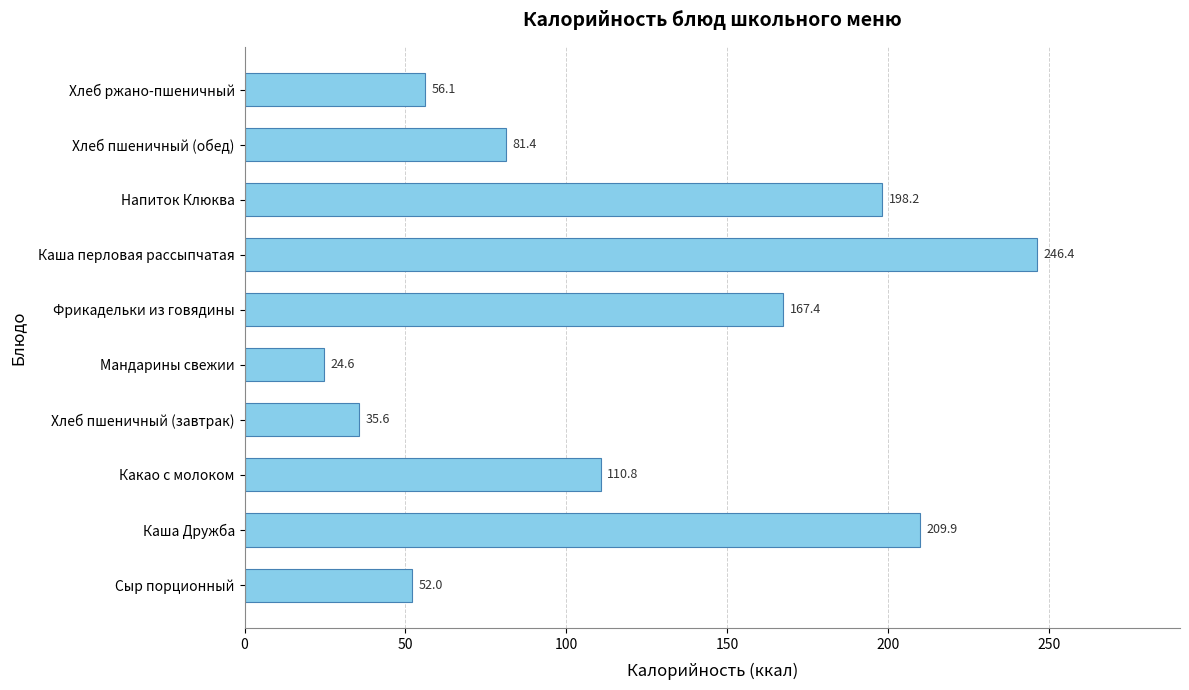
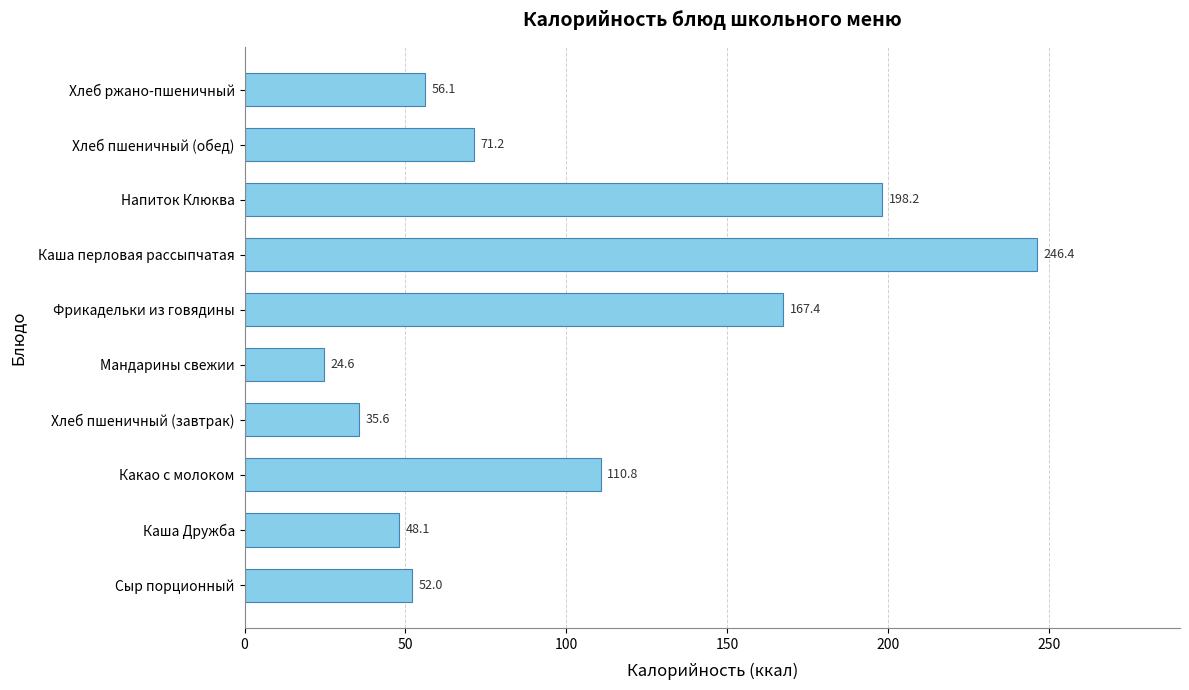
  {
    "Хлеб ржано-пшеничный": 56.1,
-   "Хлеб пшеничный (обед)": 81.4,
+   "Хлеб пшеничный (обед)": 71.2,
    "Напиток Клюква": 198.2,
    "Каша перловая рассыпчатая": 246.4,
    "Фрикадельки из говядины": 167.4,
    "Мандарины свежии": 24.6,
    "Хлеб пшеничный (завтрак)": 35.6,
    "Какао с молоком": 110.8,
-   "Каша Дружба": 209.9,
+   "Каша Дружба": 48.1,
    "Сыр порционный": 52.0
  }
